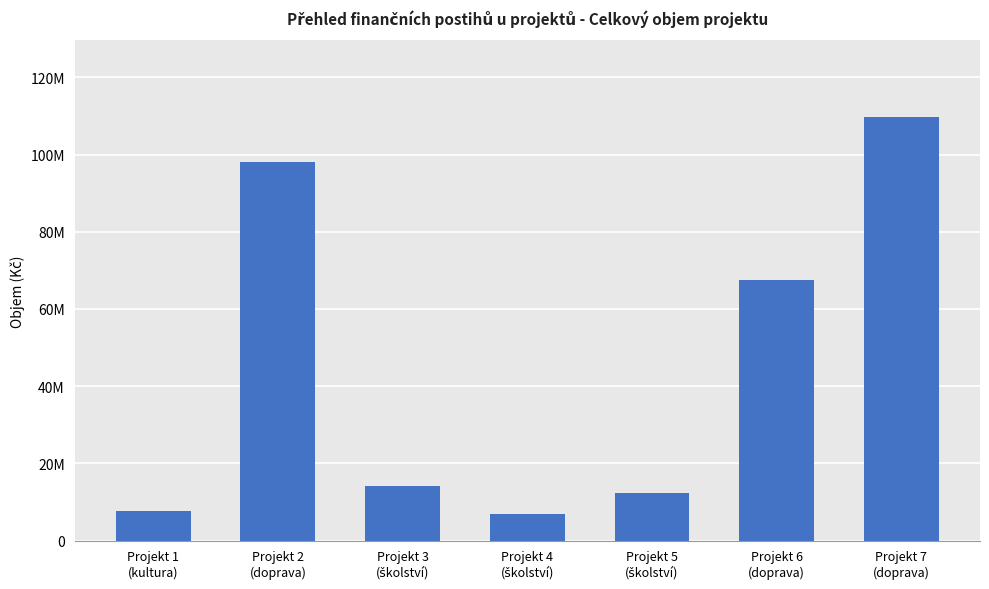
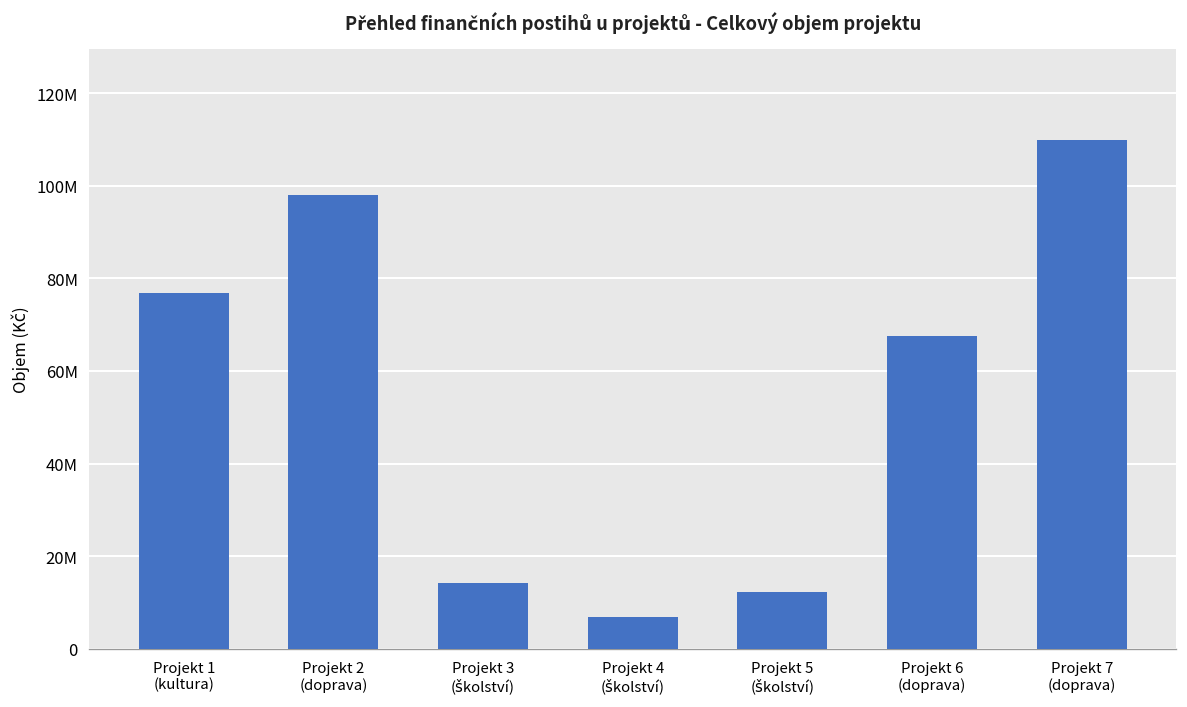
  {
-   "Projekt 1 (kultura)": 8000000,
+   "Projekt 1 (kultura)": 77000000,
    "Projekt 2 (doprava)": 98000000,
    "Projekt 3 (školství)": 14000000,
    "Projekt 4 (školství)": 7000000,
    "Projekt 5 (školství)": 12000000,
    "Projekt 6 (doprava)": 68000000,
    "Projekt 7 (doprava)": 110000000
  }
